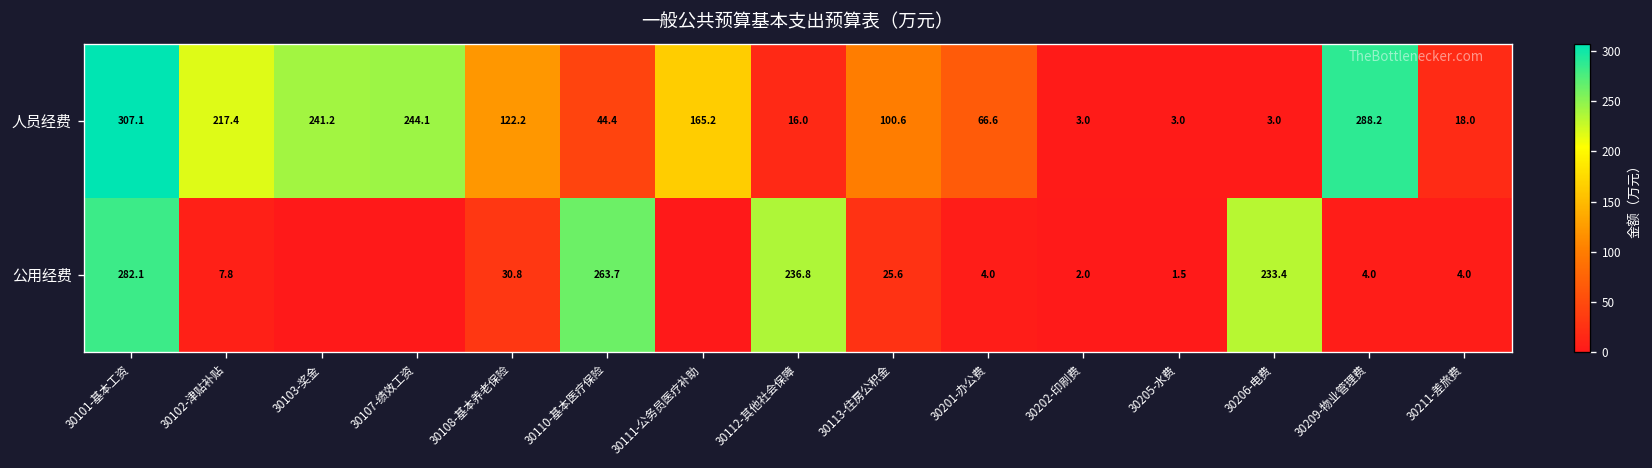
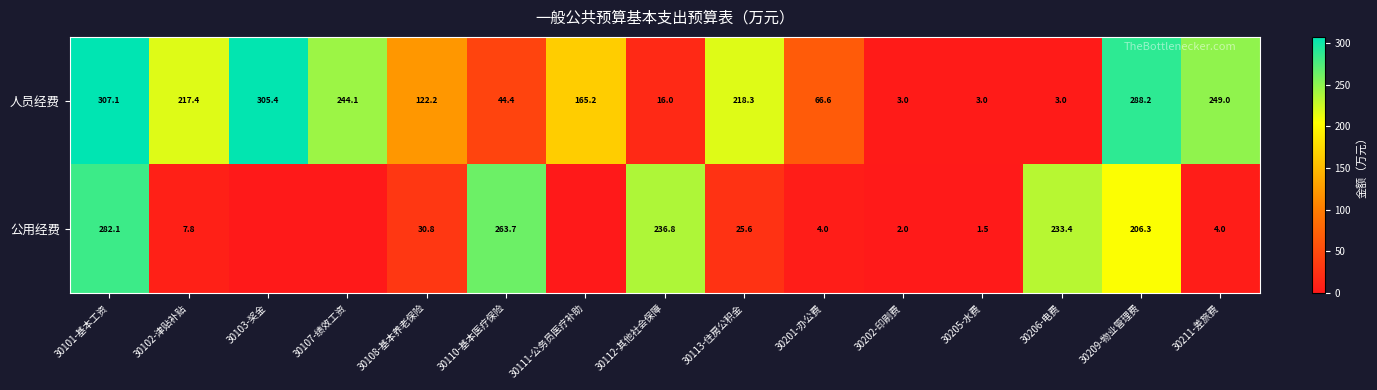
  {
    "人员经费": {
      "30101-基本工资": 307.1,
      "30102-津贴补贴": 217.4,
-     "30103-奖金": 241.2,
+     "30103-奖金": 305.4,
      "30107-绩效工资": 244.1,
      "30108-基本养老保险": 122.2,
      "30110-基本医疗保险": 44.4,
      "30111-公务员医疗补助": 165.2,
      "30112-其他社会保障": 16.0,
-     "30113-住房公积金": 100.6,
+     "30113-住房公积金": 218.3,
      "30201-办公费": 66.6,
      "30202-印刷费": 3.0,
      "30205-水费": 3.0,
      "30206-电费": 3.0,
-     "30211-差旅费": 18.0
+     "30211-差旅费": 249.0
    },
    "公用经费": {
      "30101-基本工资": 282.1,
      "30102-津贴补贴": 7.8,
      "30108-基本养老保险": 30.8,
      "30110-基本医疗保险": 263.7,
      "30112-其他社会保障": 236.8,
      "30113-住房公积金": 25.6,
      "30201-办公费": 4.0,
      "30202-印刷费": 2.0,
      "30205-水费": 1.5,
      "30206-电费": 233.4,
-     "30209-物业管理费": 4.0,
+     "30209-物业管理费": 206.3,
      "30211-差旅费": 4.0
    }
  }
